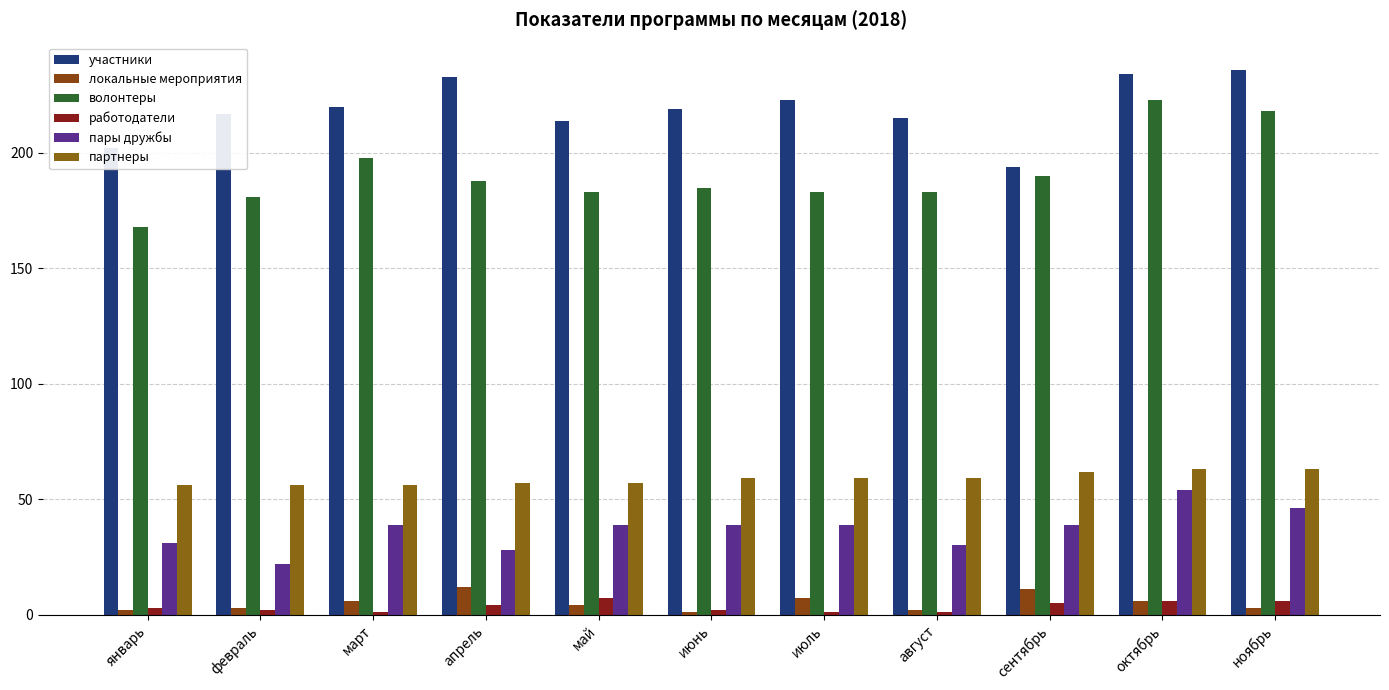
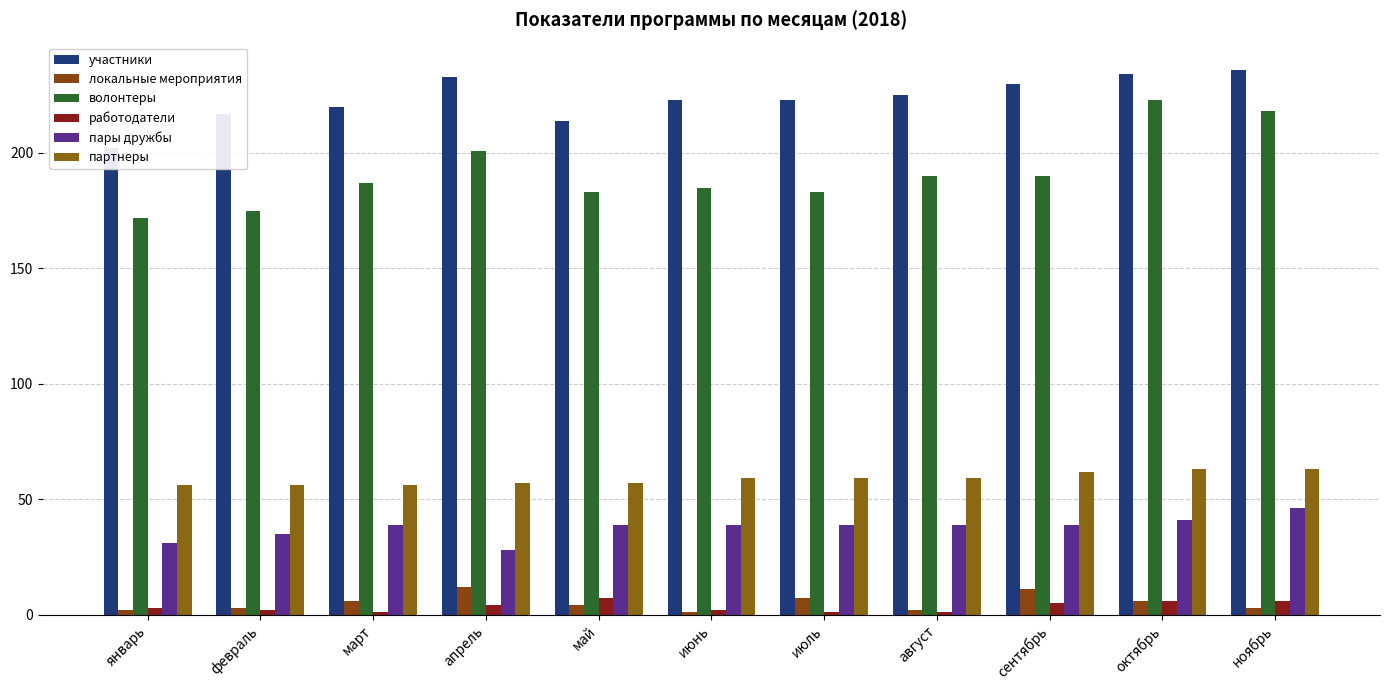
  {
    "участники": {
      "март": 220,
      "апрель": 233,
      "май": 214,
-     "июнь": 219,
+     "июнь": 223,
      "июль": 223,
-     "август": 215,
-     "сентябрь": 194,
+     "август": 225,
+     "сентябрь": 230,
      "октябрь": 234,
      "ноябрь": 236
    },
    "волонтеры": {
-     "январь": 168,
-     "февраль": 181,
-     "март": 198,
-     "апрель": 188,
+     "январь": 172,
+     "февраль": 175,
+     "март": 187,
+     "апрель": 201,
      "май": 183,
      "июнь": 185,
      "июль": 183,
-     "август": 183,
+     "август": 190,
      "сентябрь": 190,
      "октябрь": 223,
      "ноябрь": 218
    },
    "пары дружбы": {
      "январь": 31,
-     "февраль": 22,
+     "февраль": 35,
      "март": 39,
      "апрель": 28,
      "май": 39,
      "июнь": 39,
      "июль": 39,
-     "август": 30,
+     "август": 39,
      "сентябрь": 39,
-     "октябрь": 54,
+     "октябрь": 41,
      "ноябрь": 46
    }
  }
